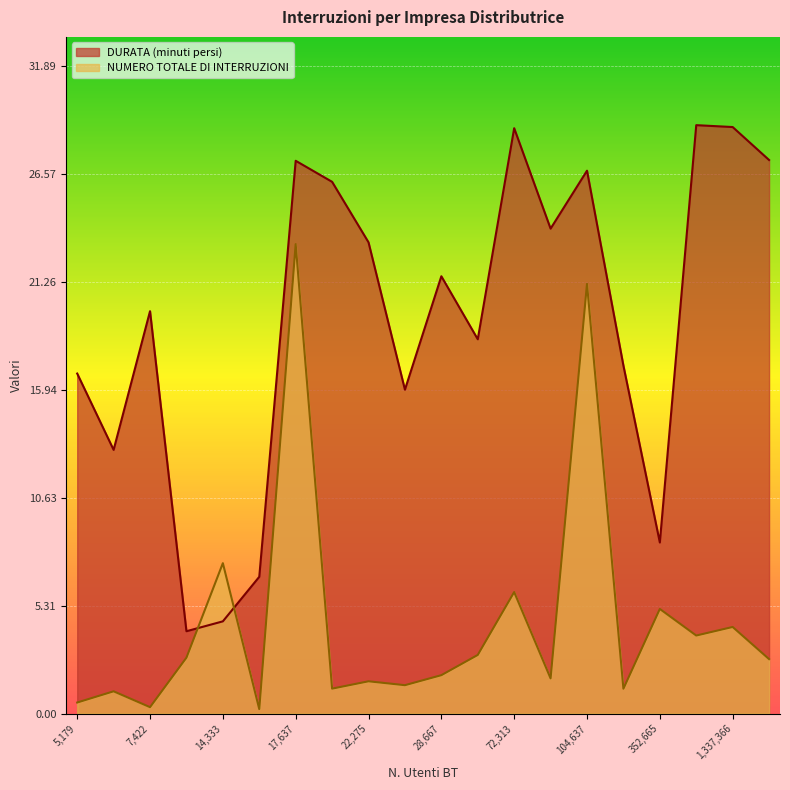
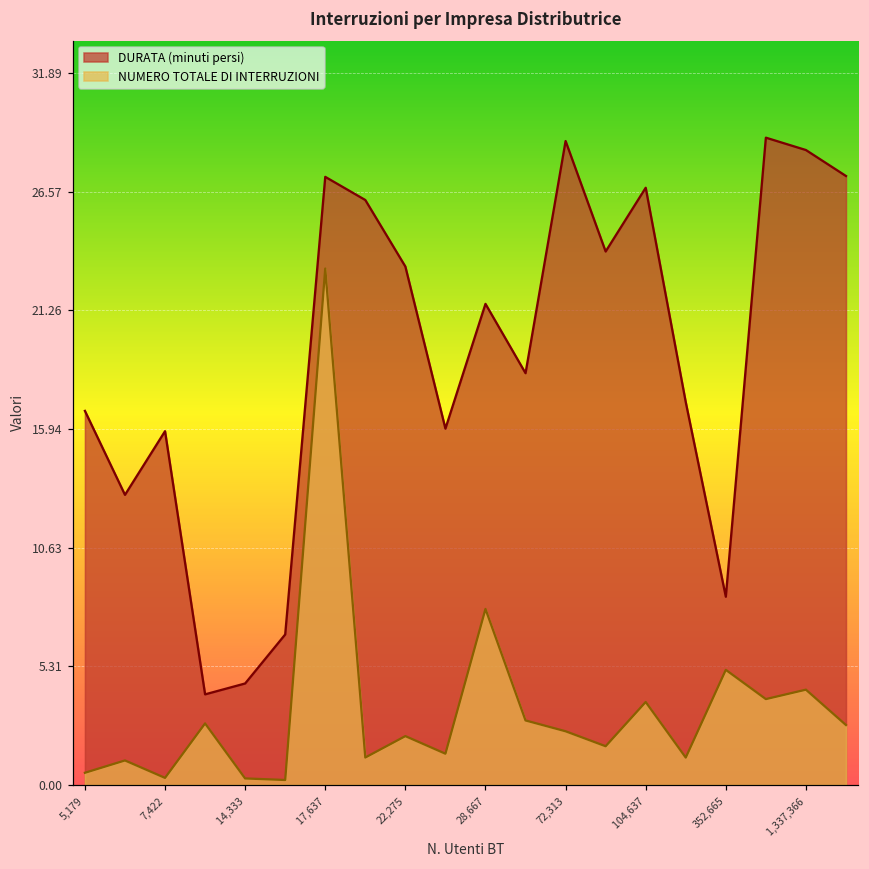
  {
    "DURATA (minuti persi)": {
      "5,179": 16.8,
-     "7,422": 19.8,
+     "7,422": 15.8,
      "14,333": 4.5,
      "17,637": 27.2,
      "22,275": 23.2,
      "28,667": 21.5,
      "72,313": 28.8,
      "104,637": 26.7,
      "352,665": 8.4,
-     "1,337,366": 28.9
+     "1,337,366": 28.4
    },
    "NUMERO TOTALE DI INTERRUZIONI": {
      "5,179": 0.5,
      "7,422": 0.3,
-     "14,333": 7.4,
+     "14,333": 0.3,
      "17,637": 23.1,
-     "22,275": 1.6,
-     "28,667": 1.9,
-     "72,313": 6.0,
-     "104,637": 21.2,
+     "22,275": 2.2,
+     "28,667": 7.9,
+     "72,313": 2.4,
+     "104,637": 3.7,
      "352,665": 5.2,
      "1,337,366": 4.3
    }
  }
